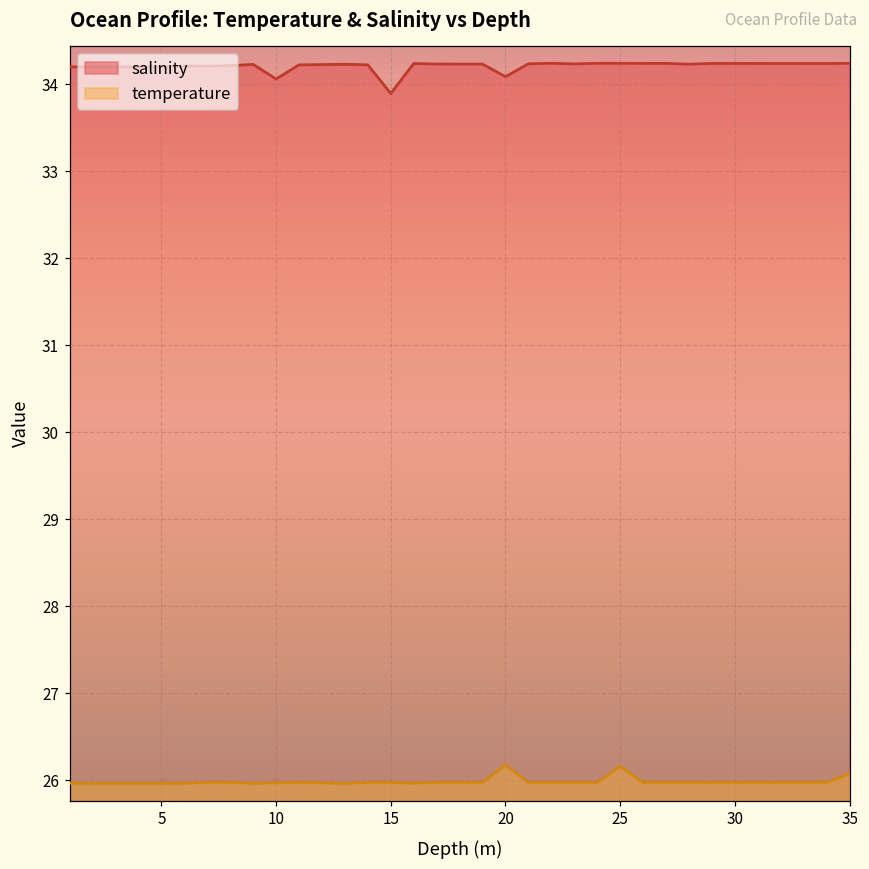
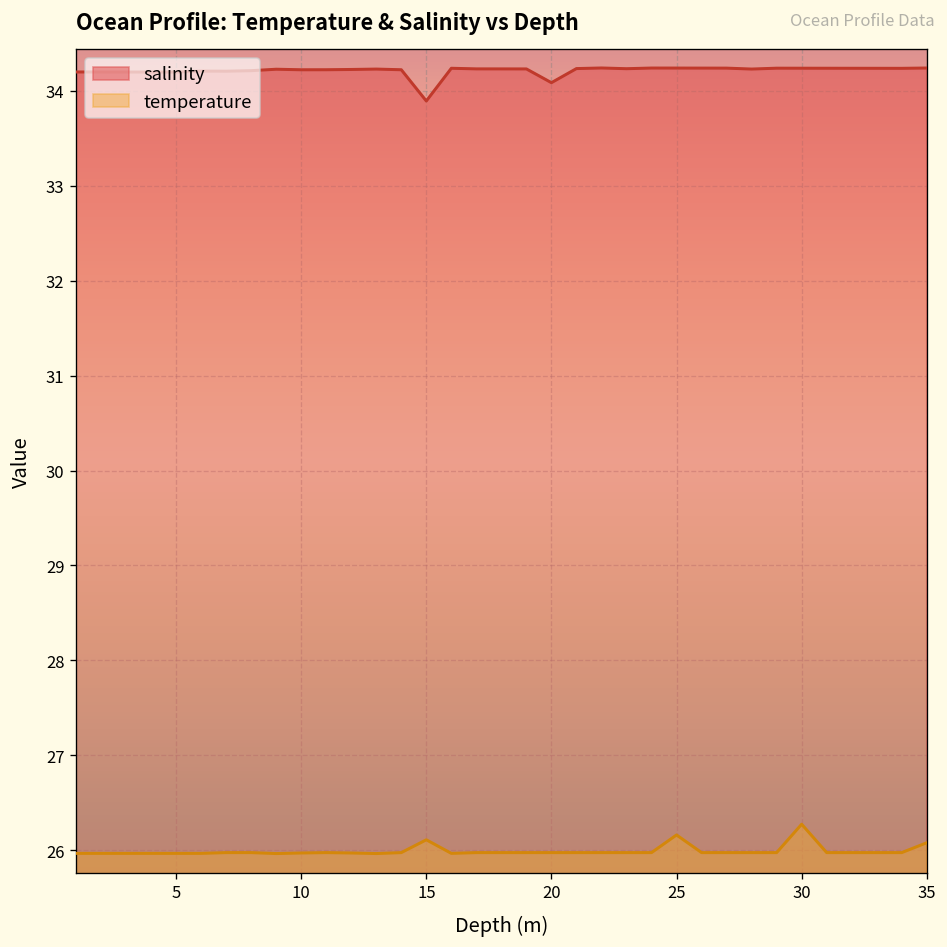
  {
    "salinity": {
-     "10": 34.1,
+     "10": 34.2,
      "15": 33.9,
      "20": 34.1,
      "25": 34.2,
      "30": 34.2,
      "35": 34.2
    },
    "temperature": {
      "5": 26.0,
      "10": 26.0,
-     "15": 26.0,
-     "20": 26.2,
+     "15": 26.1,
+     "20": 26.0,
      "25": 26.2,
-     "30": 26.0,
+     "30": 26.3,
      "35": 26.1
    }
  }
